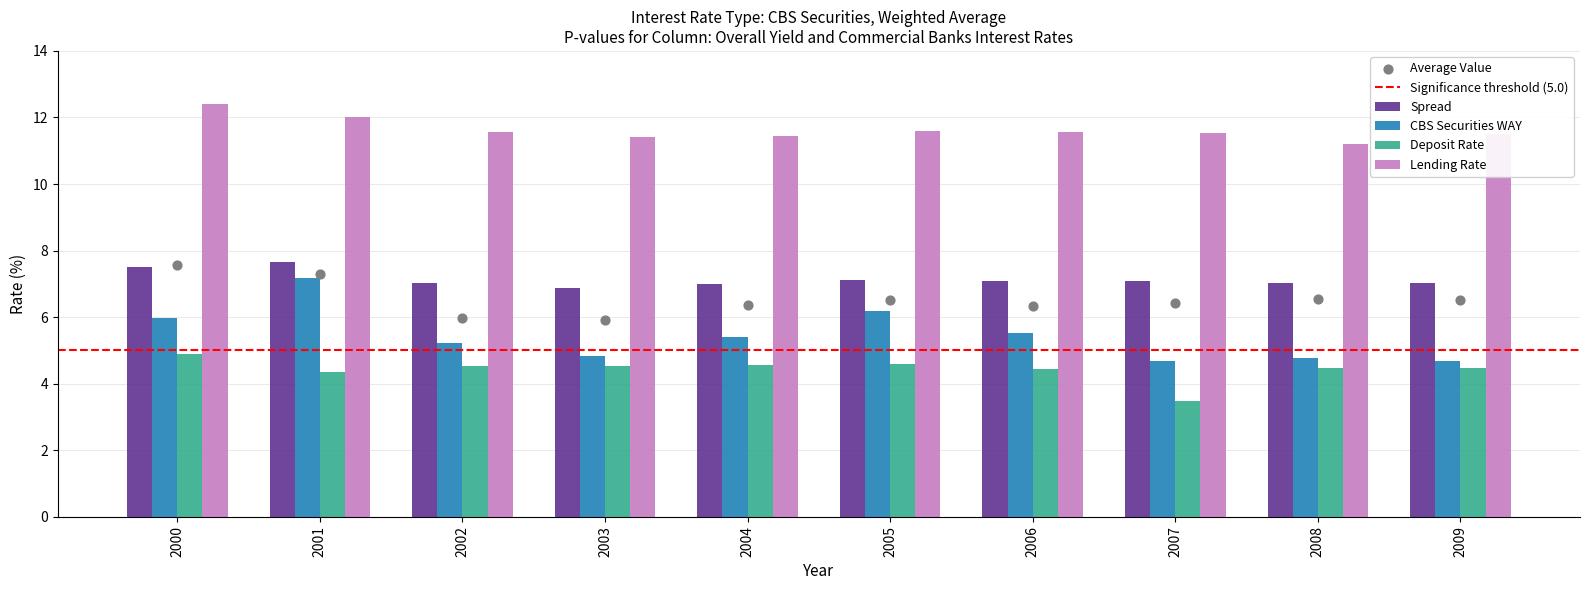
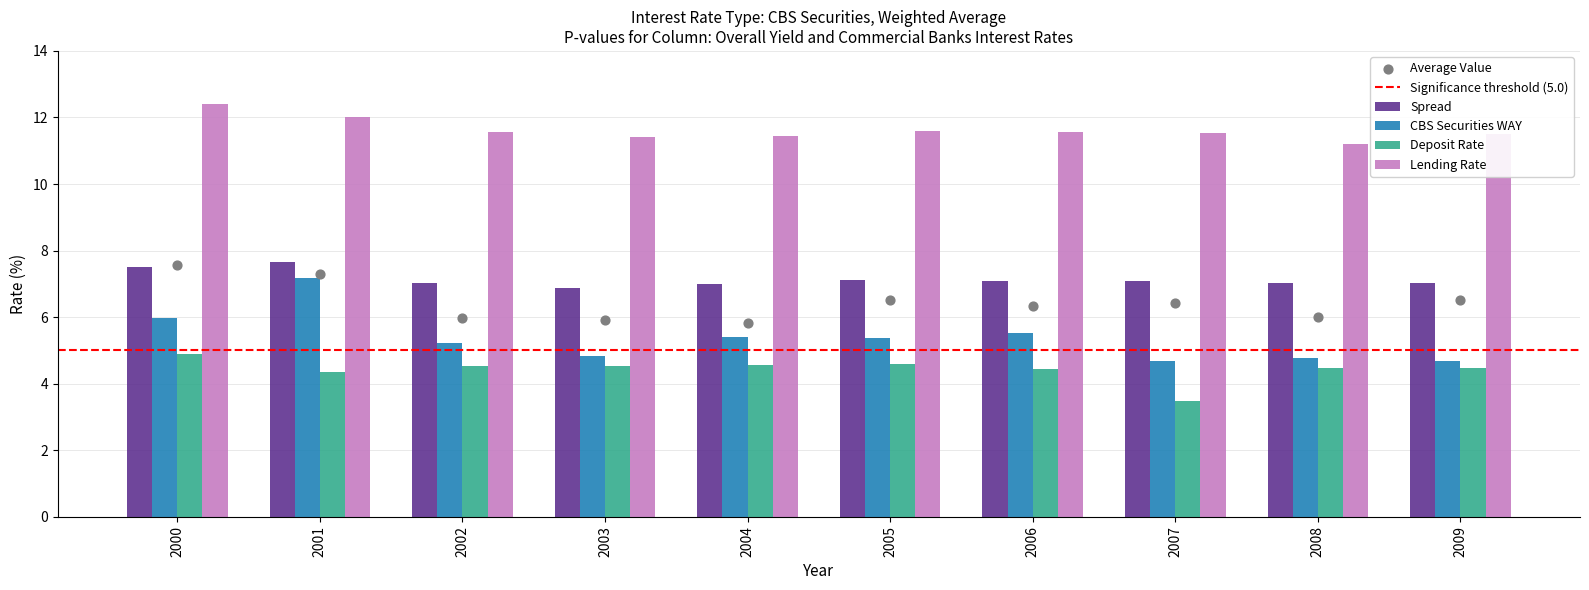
  {
    "Spread": {
      "2000": 7.5,
      "2001": 7.7,
      "2002": 7.0,
      "2003": 6.9,
      "2004": 7.0,
      "2005": 7.1,
      "2006": 7.1,
      "2007": 7.1,
      "2008": 7.0,
      "2009": 7.0
    },
    "Average Value": {
-     "2004": 6.4,
-     "2008": 6.6
+     "2004": 5.8,
+     "2008": 6.0
    },
    "CBS Securities WAY": {
      "2000": 6.0,
      "2001": 7.2,
      "2002": 5.2,
      "2003": 4.8,
      "2004": 5.4,
-     "2005": 6.2,
+     "2005": 5.4,
      "2006": 5.5,
      "2007": 4.7,
      "2008": 4.8,
      "2009": 4.7
    },
    "Deposit Rate": {
      "2000": 4.9,
      "2001": 4.3,
      "2002": 4.5,
      "2003": 4.5,
      "2004": 4.6,
      "2005": 4.6,
      "2006": 4.4,
      "2007": 3.5,
      "2008": 4.5,
      "2009": 4.5
    },
    "Lending Rate": {
      "2000": 12.4,
      "2001": 12.0,
      "2002": 11.6,
      "2003": 11.4,
      "2004": 11.4,
      "2005": 11.6,
      "2006": 11.6,
      "2007": 11.5,
      "2008": 11.2
    }
  }
